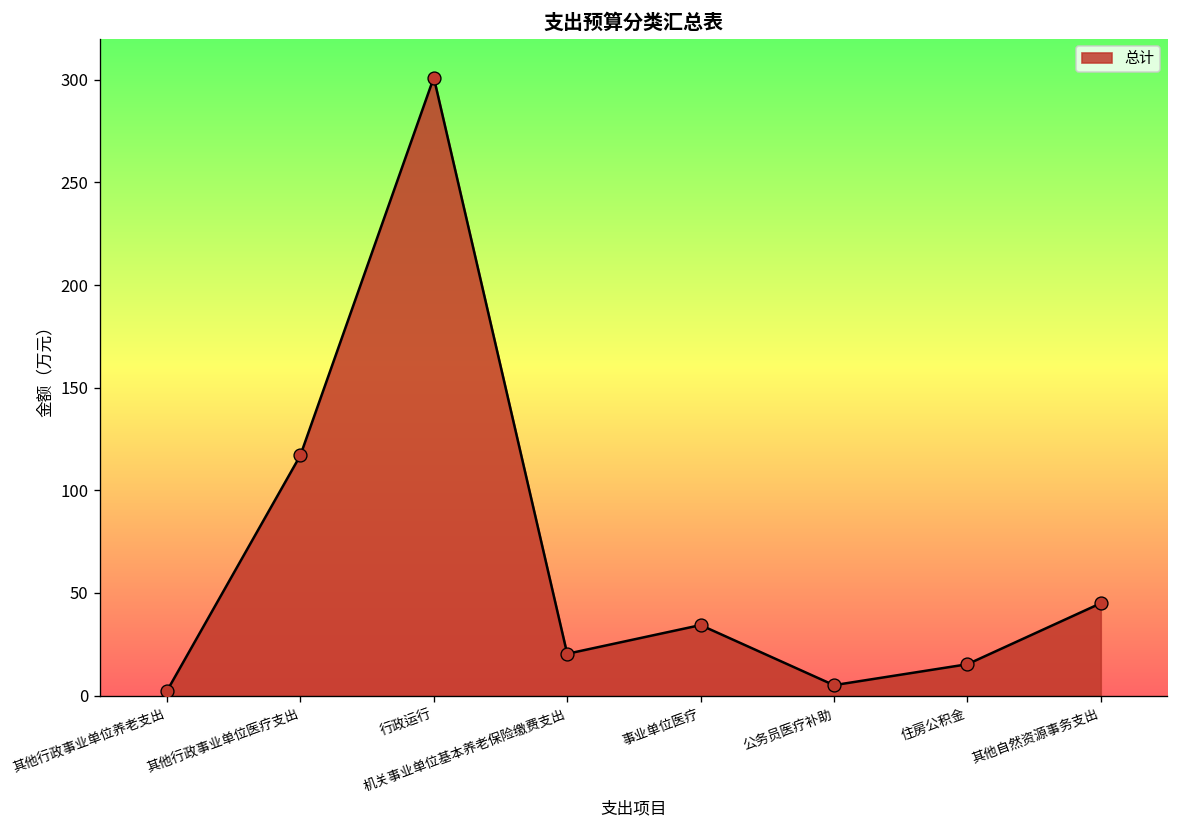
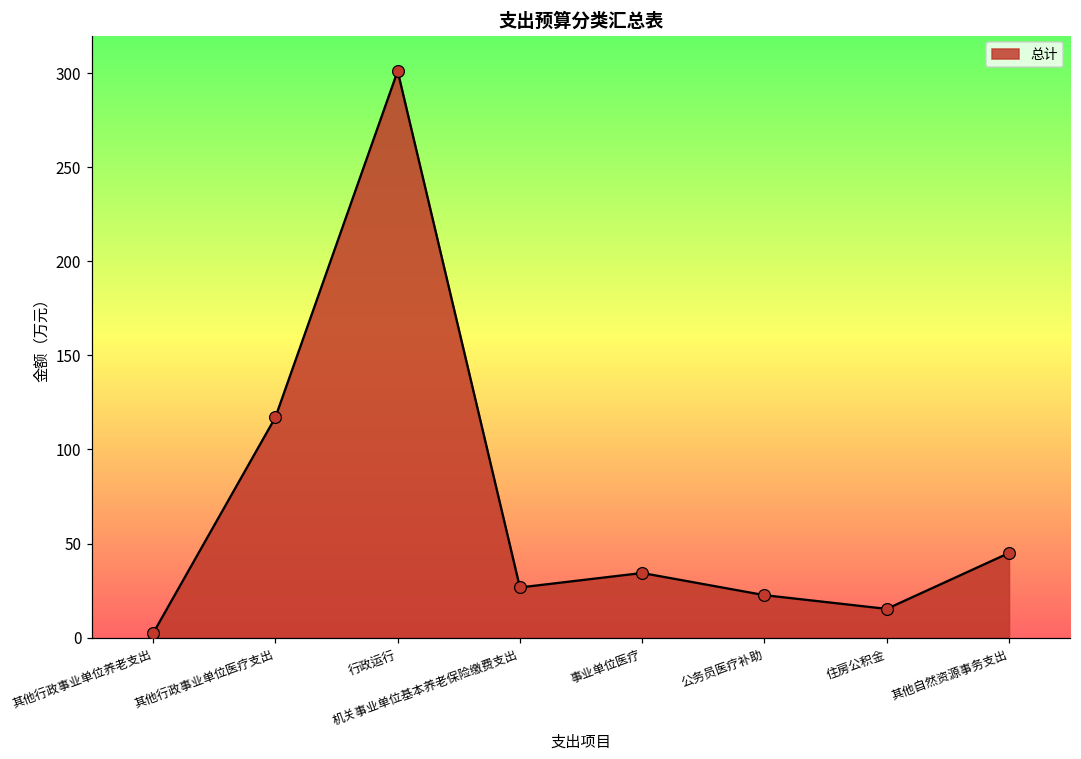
  {
    "其他行政事业单位养老支出": 2,
    "其他行政事业单位医疗支出": 117,
    "行政运行": 301,
-   "机关事业单位基本养老保险缴费支出": 20,
+   "机关事业单位基本养老保险缴费支出": 27,
    "事业单位医疗": 34,
-   "公务员医疗补助": 5,
+   "公务员医疗补助": 23,
    "住房公积金": 15,
    "其他自然资源事务支出": 45
  }
